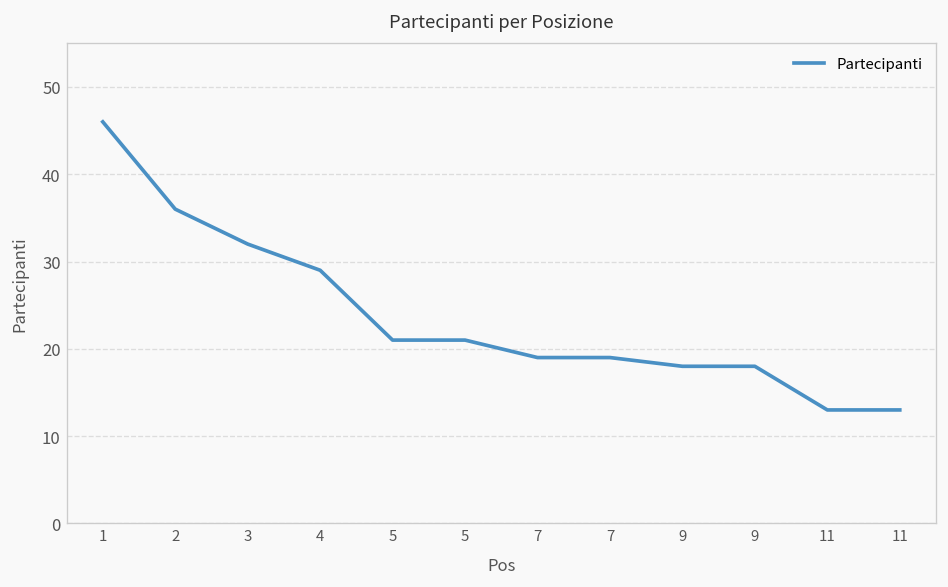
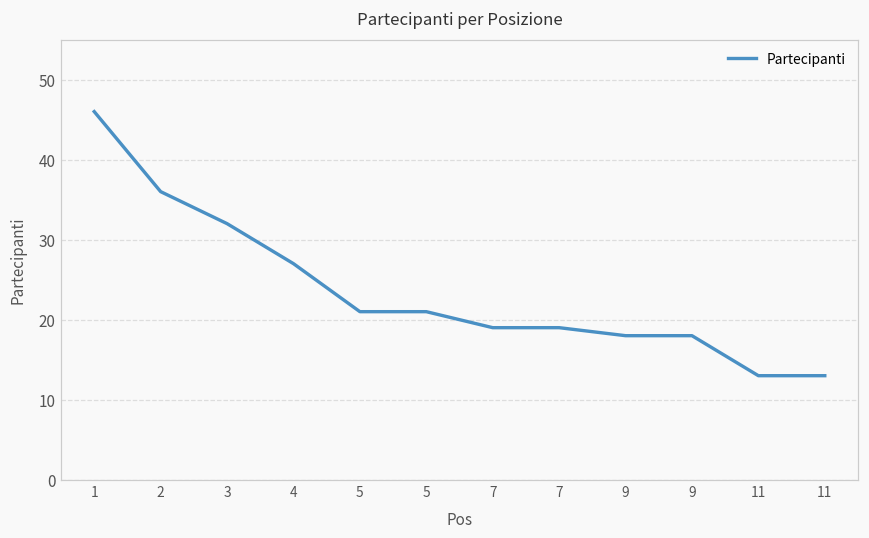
  {
    "1": 46,
    "2": 36,
    "3": 32,
-   "4": 29
+   "4": 27
  }
